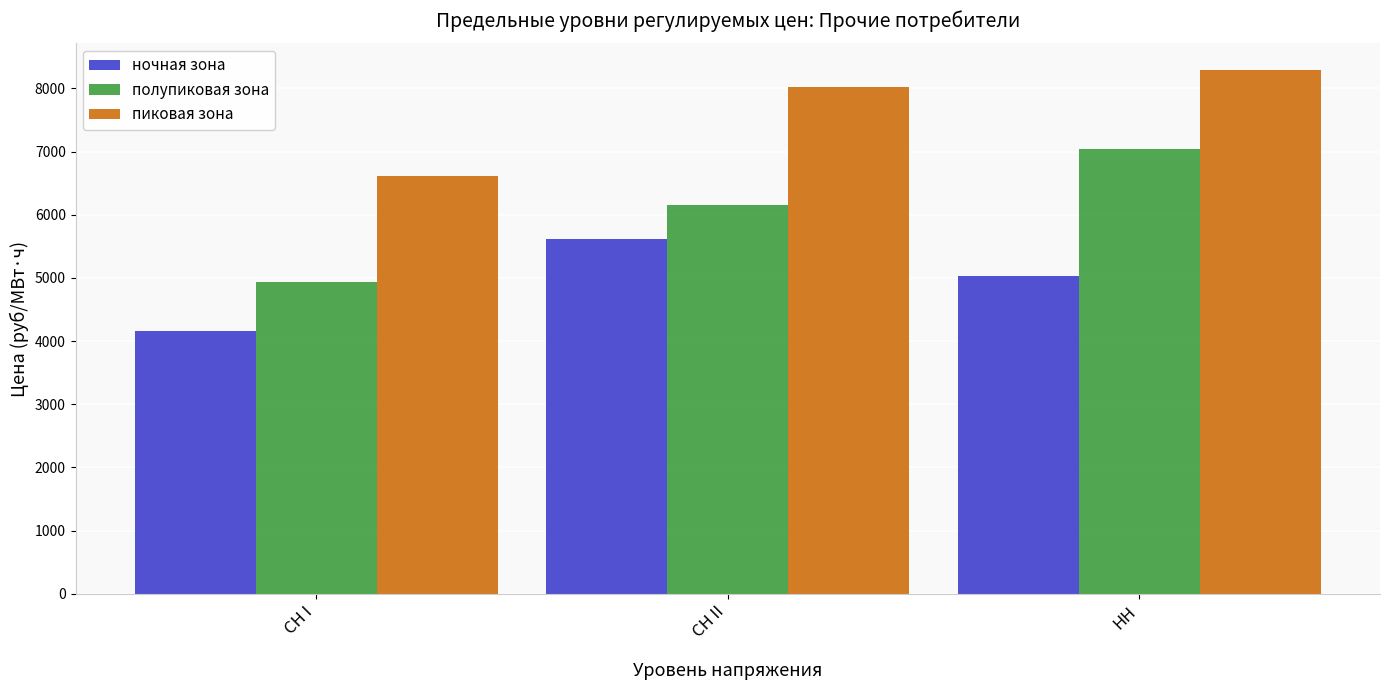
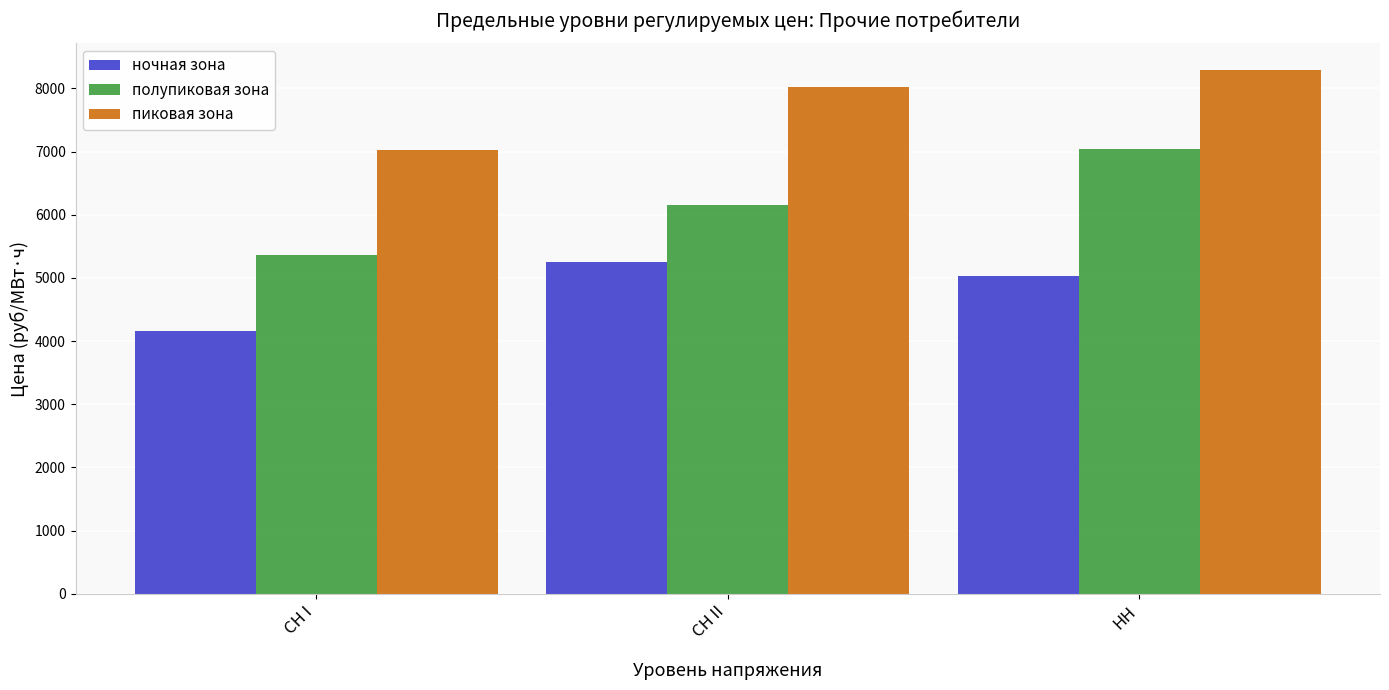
  {
    "ночная зона": {
      "СН I": 4200,
-     "СН II": 5600,
+     "СН II": 5300,
      "НН": 5000
    },
    "полупиковая зона": {
-     "СН I": 4900,
+     "СН I": 5400,
      "СН II": 6200,
      "НН": 7000
    },
    "пиковая зона": {
-     "СН I": 6600,
+     "СН I": 7000,
      "СН II": 8000,
      "НН": 8300
    }
  }
